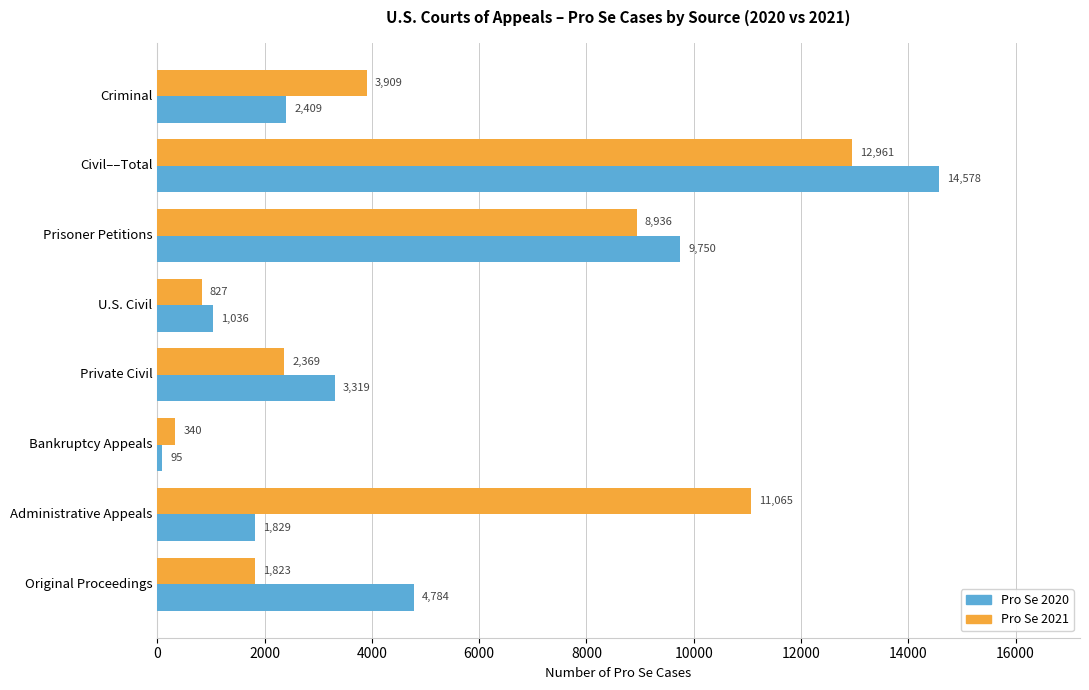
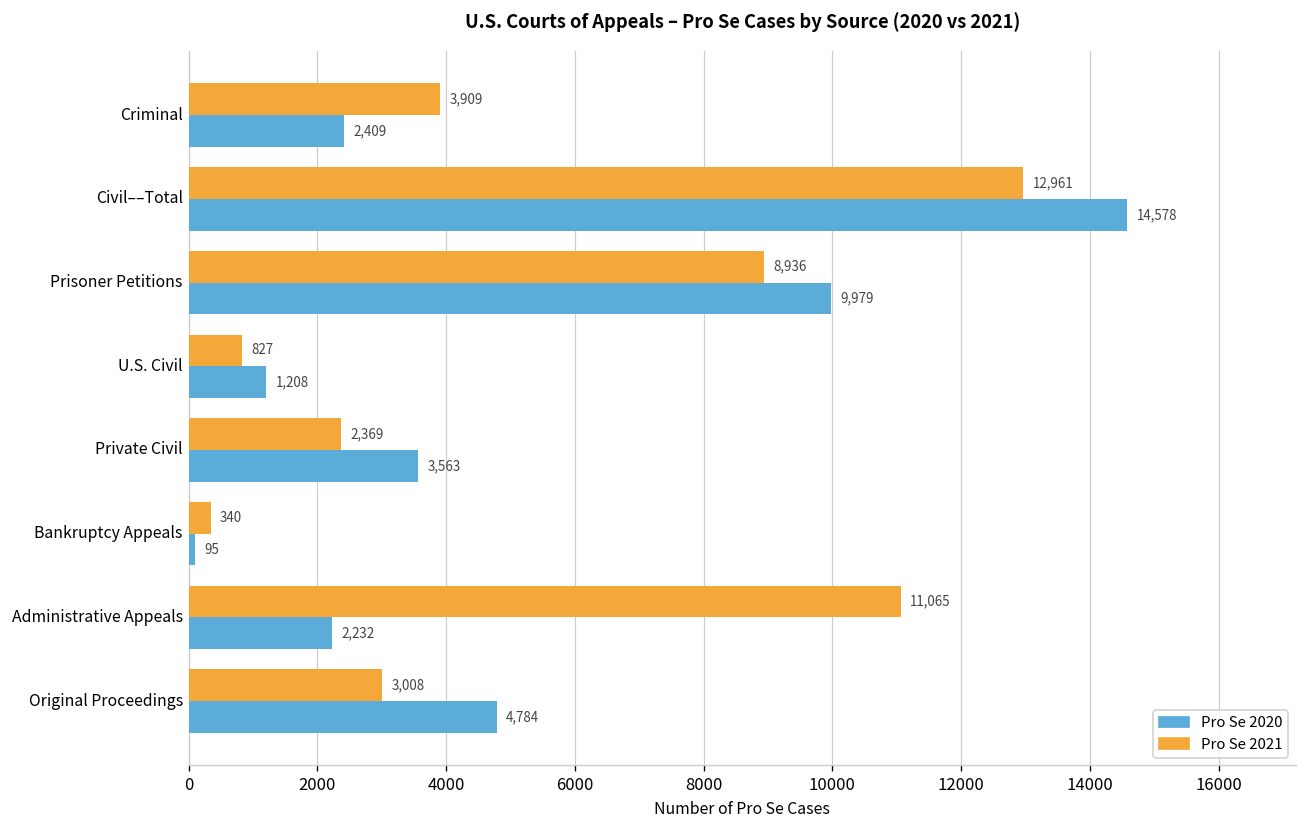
  {
    "Pro Se 2020": {
      "Criminal": "2,409",
      "Civil––Total": "14,578",
-     "Prisoner Petitions": "9,750",
-     "U.S. Civil": "1,036",
-     "Private Civil": "3,319",
+     "Prisoner Petitions": "9,979",
+     "U.S. Civil": "1,208",
+     "Private Civil": "3,563",
      "Bankruptcy Appeals": "95",
-     "Administrative Appeals": "1,829",
+     "Administrative Appeals": "2,232",
      "Original Proceedings": "4,784"
    },
    "Pro Se 2021": {
      "Criminal": "3,909",
      "Civil––Total": "12,961",
      "Prisoner Petitions": "8,936",
      "U.S. Civil": "827",
      "Private Civil": "2,369",
      "Bankruptcy Appeals": "340",
      "Administrative Appeals": "11,065",
-     "Original Proceedings": "1,823"
+     "Original Proceedings": "3,008"
    }
  }
